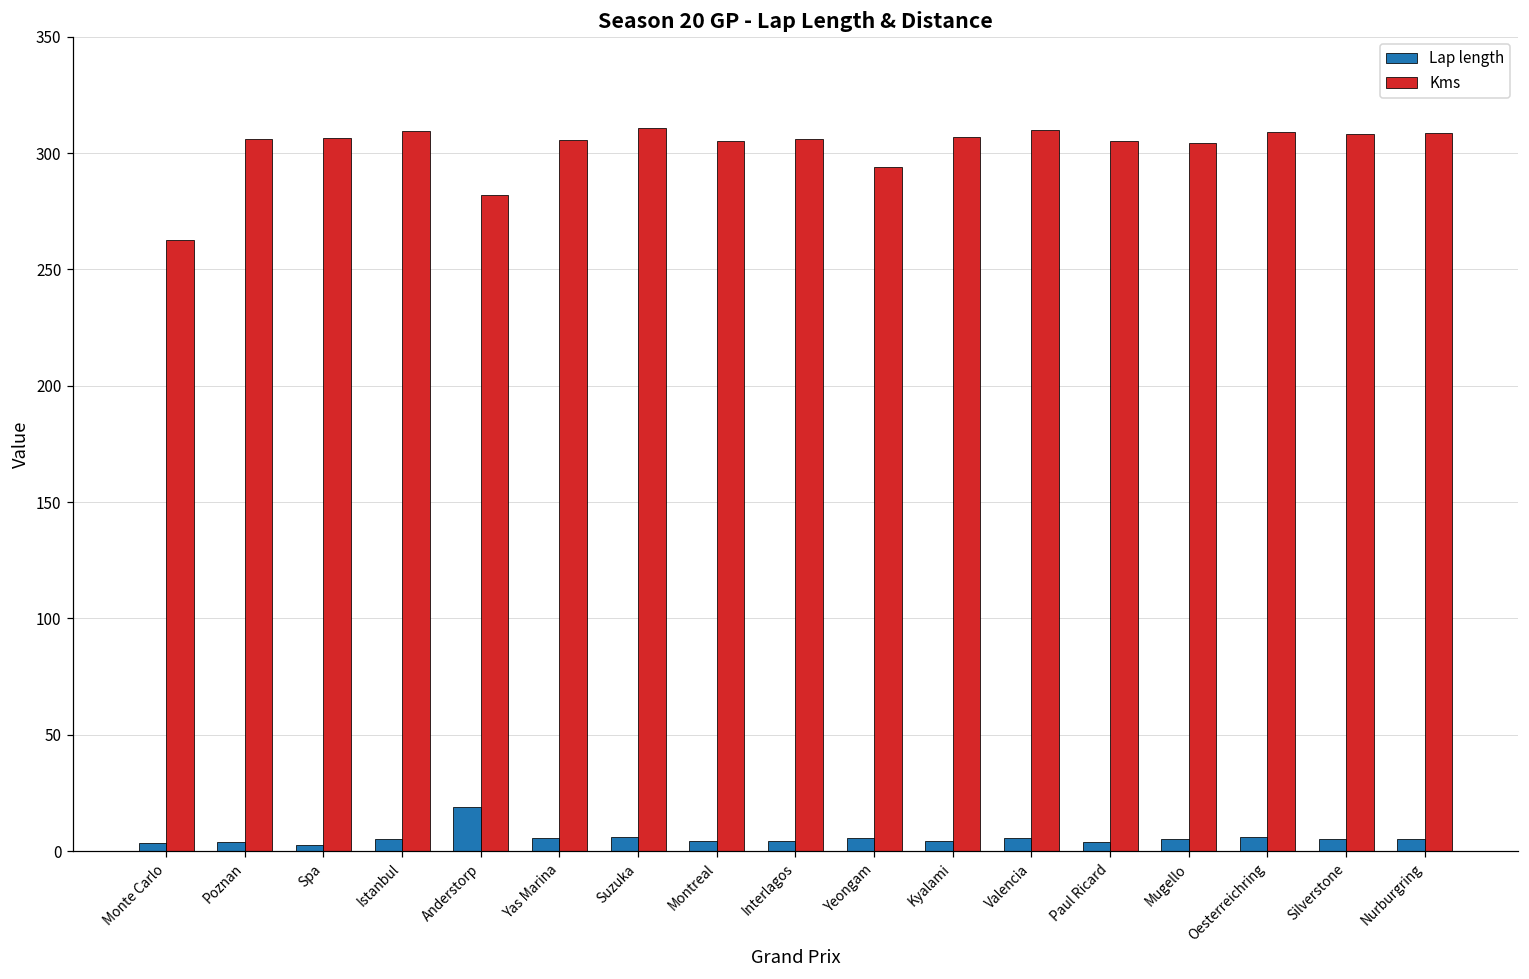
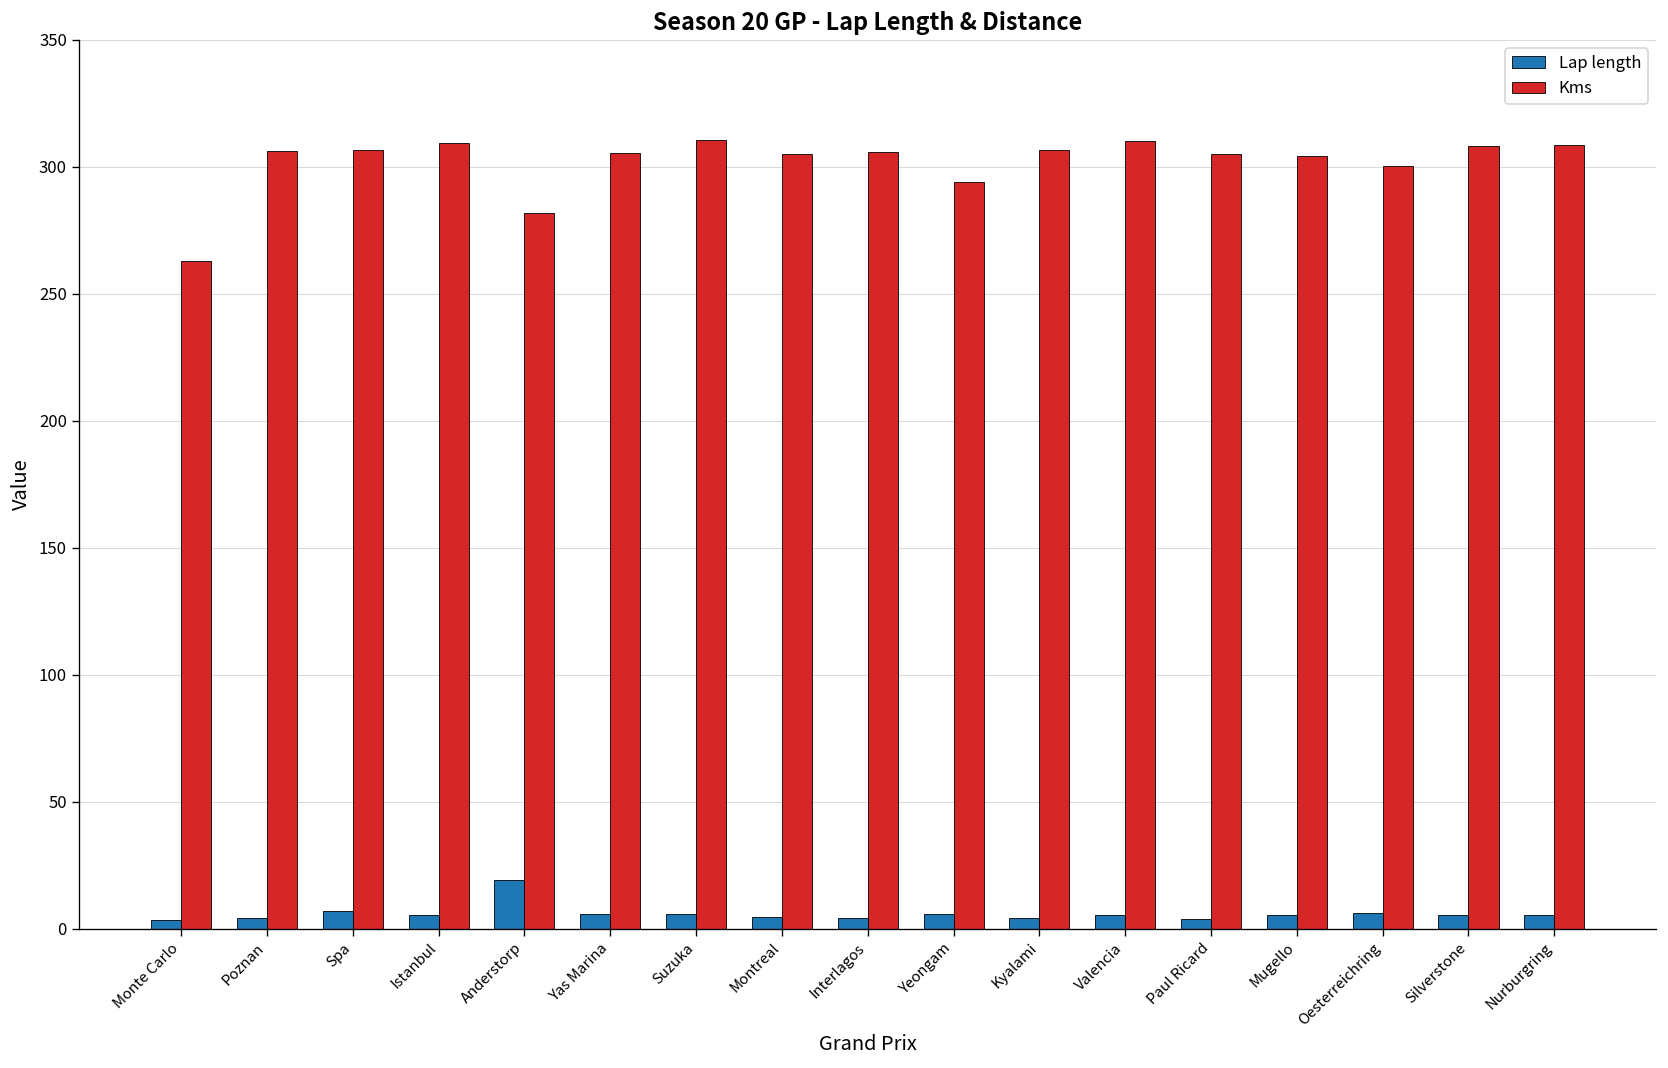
  {
    "Lap length": {
      "Monte Carlo": 3,
      "Poznan": 4,
-     "Spa": 3,
+     "Spa": 7,
      "Istanbul": 5,
      "Anderstorp": 19,
      "Yas Marina": 6,
      "Suzuka": 6,
      "Montreal": 4,
      "Interlagos": 4,
      "Yeongam": 6,
      "Kyalami": 4,
      "Valencia": 5,
      "Paul Ricard": 4,
      "Mugello": 5,
      "Oesterreichring": 6,
      "Silverstone": 5,
      "Nurburgring": 5
    },
    "Kms": {
      "Monte Carlo": 263,
      "Poznan": 306,
      "Spa": 307,
      "Istanbul": 309,
      "Anderstorp": 282,
      "Yas Marina": 306,
      "Suzuka": 311,
      "Montreal": 305,
      "Interlagos": 306,
      "Yeongam": 294,
      "Kyalami": 307,
      "Valencia": 310,
      "Paul Ricard": 305,
      "Mugello": 304,
-     "Oesterreichring": 309,
+     "Oesterreichring": 300,
      "Silverstone": 308,
      "Nurburgring": 309
    }
  }
